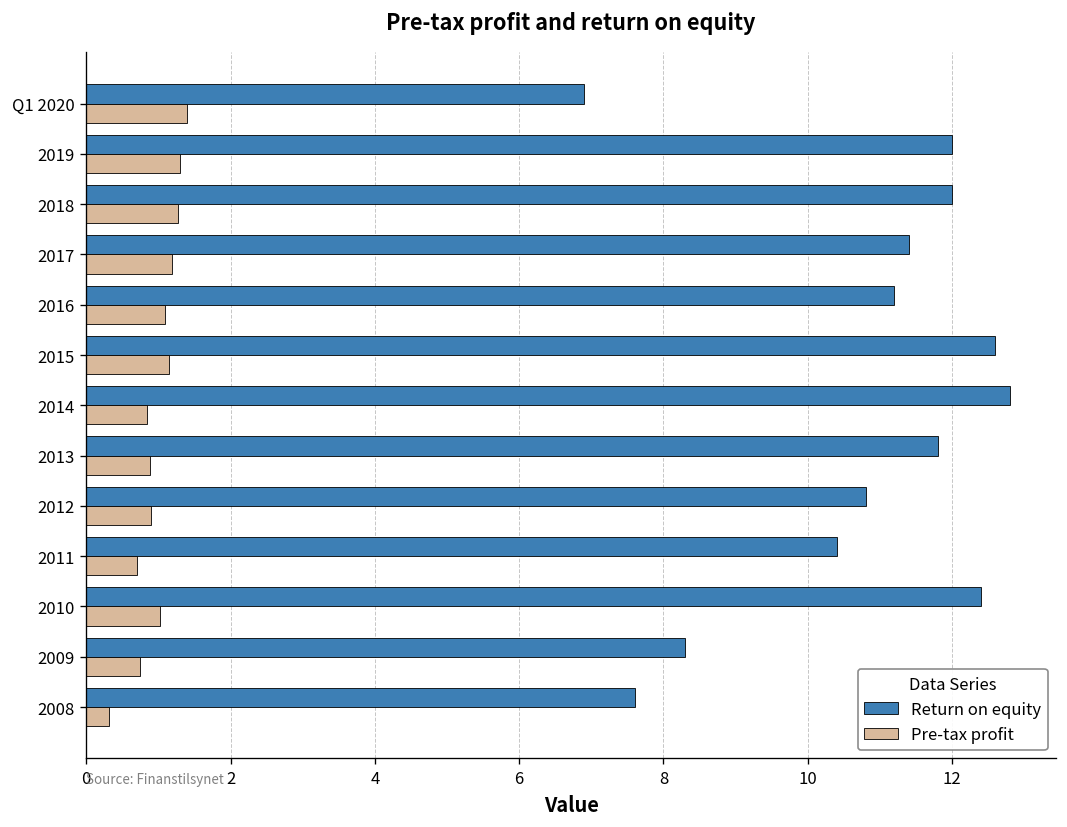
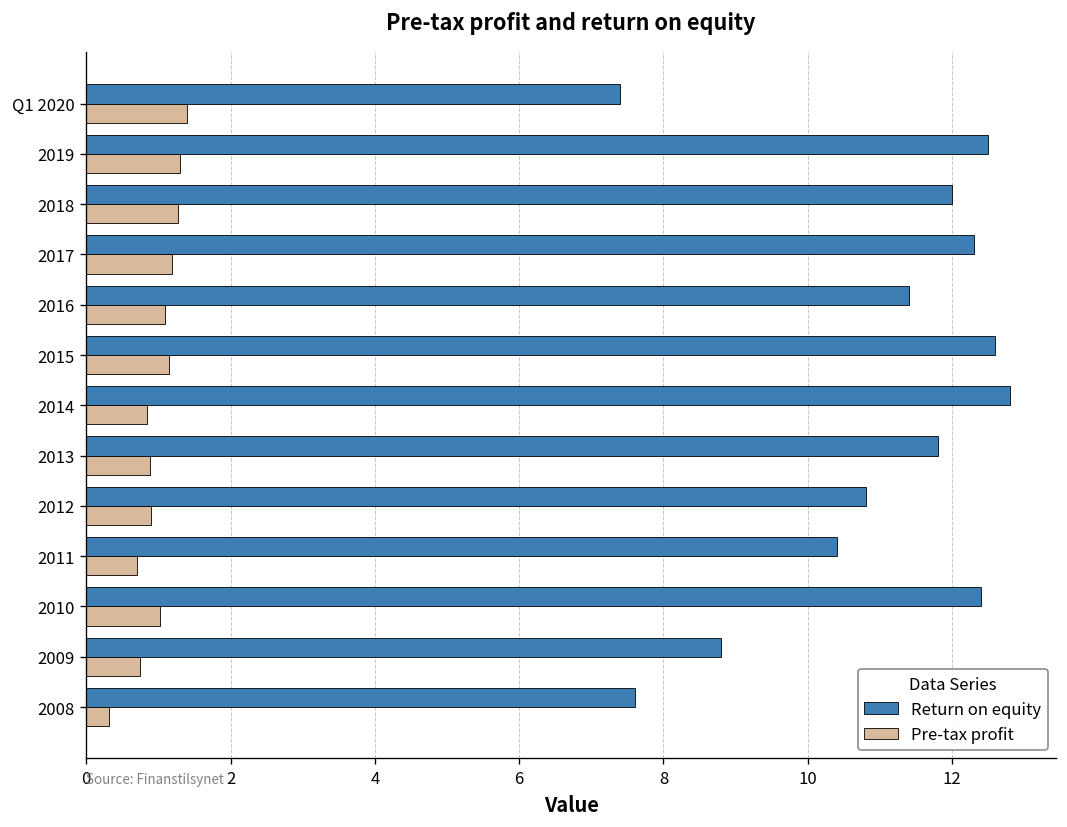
  {
    "Return on equity": {
-     "Q1 2020": 6.9,
-     "2019": 12.0,
+     "Q1 2020": 7.4,
+     "2019": 12.5,
      "2018": 12.0,
-     "2017": 11.4,
-     "2016": 11.2,
+     "2017": 12.3,
+     "2016": 11.4,
      "2015": 12.6,
      "2014": 12.8,
      "2013": 11.8,
      "2012": 10.8,
      "2011": 10.4,
      "2010": 12.4,
-     "2009": 8.3,
+     "2009": 8.8,
      "2008": 7.6
    },
    "Pre-tax profit": {
      "Q1 2020": 1.4,
      "2019": 1.3,
      "2018": 1.3,
      "2017": 1.2,
      "2016": 1.1,
      "2015": 1.2,
      "2014": 0.8,
      "2013": 0.9,
      "2012": 0.9,
      "2011": 0.7,
      "2010": 1.0,
      "2009": 0.8,
      "2008": 0.3
    }
  }
